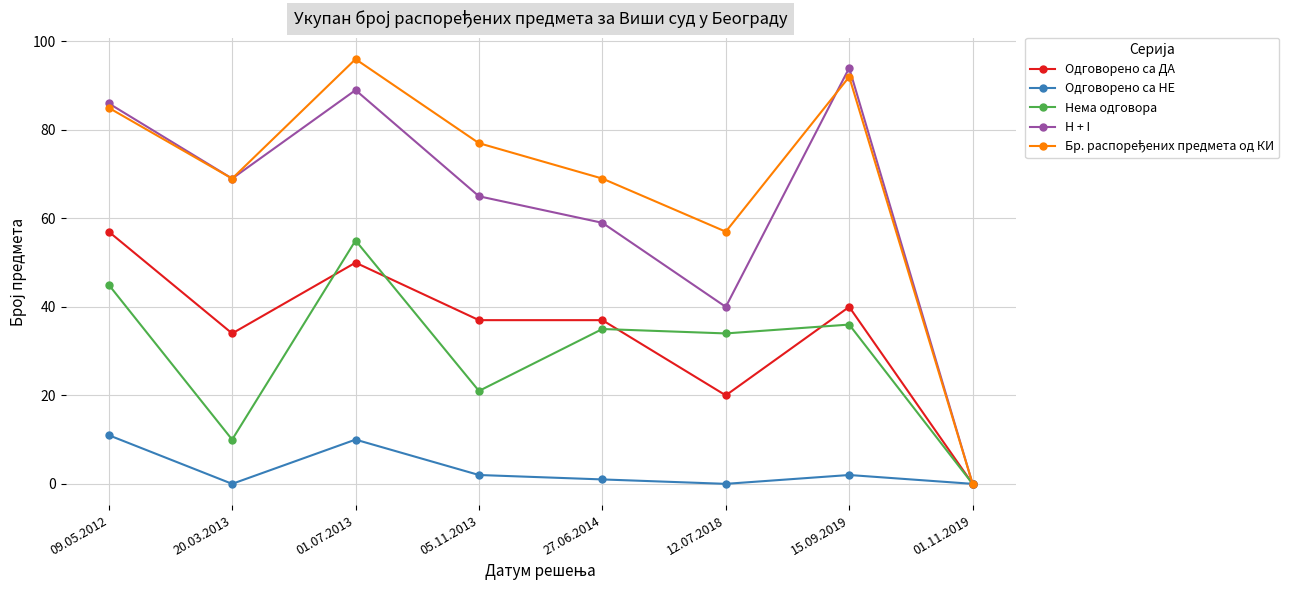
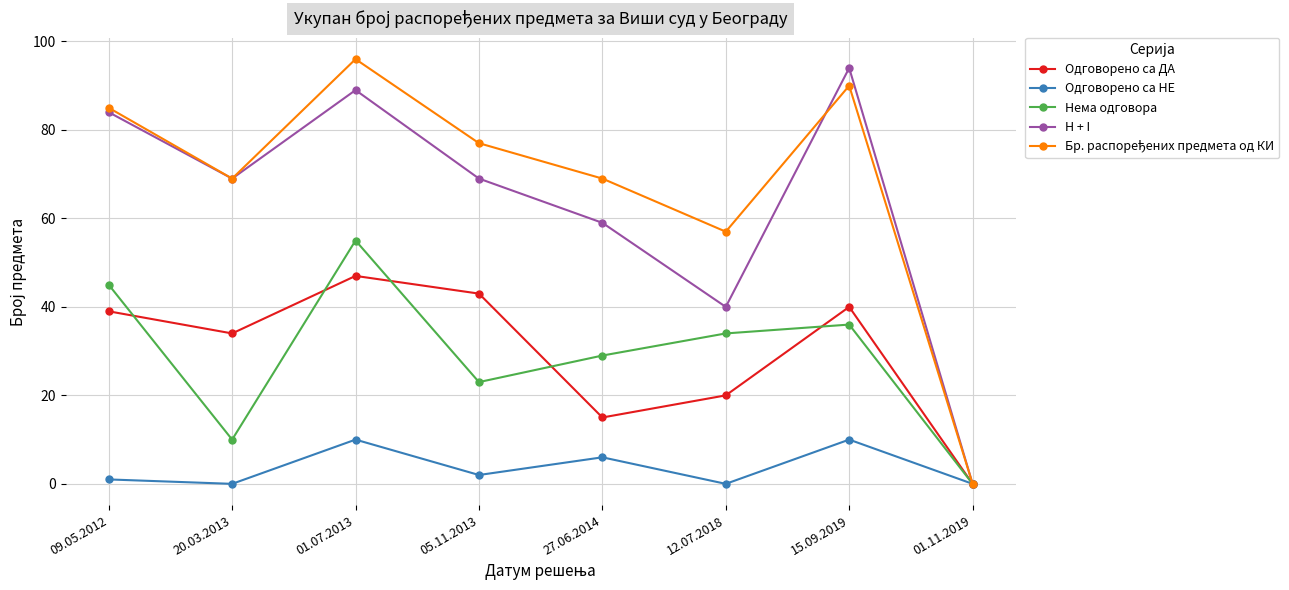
  {
    "Одговорено са ДА": {
-     "09.05.2012": 57,
+     "09.05.2012": 39,
      "20.03.2013": 34,
-     "01.07.2013": 50,
-     "05.11.2013": 37,
-     "27.06.2014": 37,
+     "01.07.2013": 47,
+     "05.11.2013": 43,
+     "27.06.2014": 15,
      "12.07.2018": 20,
      "15.09.2019": 40
    },
    "Одговорено са НЕ": {
-     "09.05.2012": 11,
+     "09.05.2012": 1,
      "20.03.2013": 0,
      "01.07.2013": 10,
      "05.11.2013": 2,
-     "27.06.2014": 1,
+     "27.06.2014": 6,
      "12.07.2018": 0,
-     "15.09.2019": 2
+     "15.09.2019": 10
    },
    "Нема одговора": {
      "09.05.2012": 45,
      "20.03.2013": 10,
      "01.07.2013": 55,
-     "05.11.2013": 21,
-     "27.06.2014": 35,
+     "05.11.2013": 23,
+     "27.06.2014": 29,
      "12.07.2018": 34,
      "15.09.2019": 36
    },
    "H + I": {
-     "09.05.2012": 86,
+     "09.05.2012": 84,
      "01.07.2013": 89,
-     "05.11.2013": 65,
+     "05.11.2013": 69,
      "27.06.2014": 59,
      "12.07.2018": 40,
      "15.09.2019": 94
    },
    "Бр. распоређених предмета од КИ": {
      "09.05.2012": 85,
      "01.07.2013": 96,
      "05.11.2013": 77,
      "27.06.2014": 69,
      "12.07.2018": 57,
-     "15.09.2019": 92
+     "15.09.2019": 90
    }
  }
